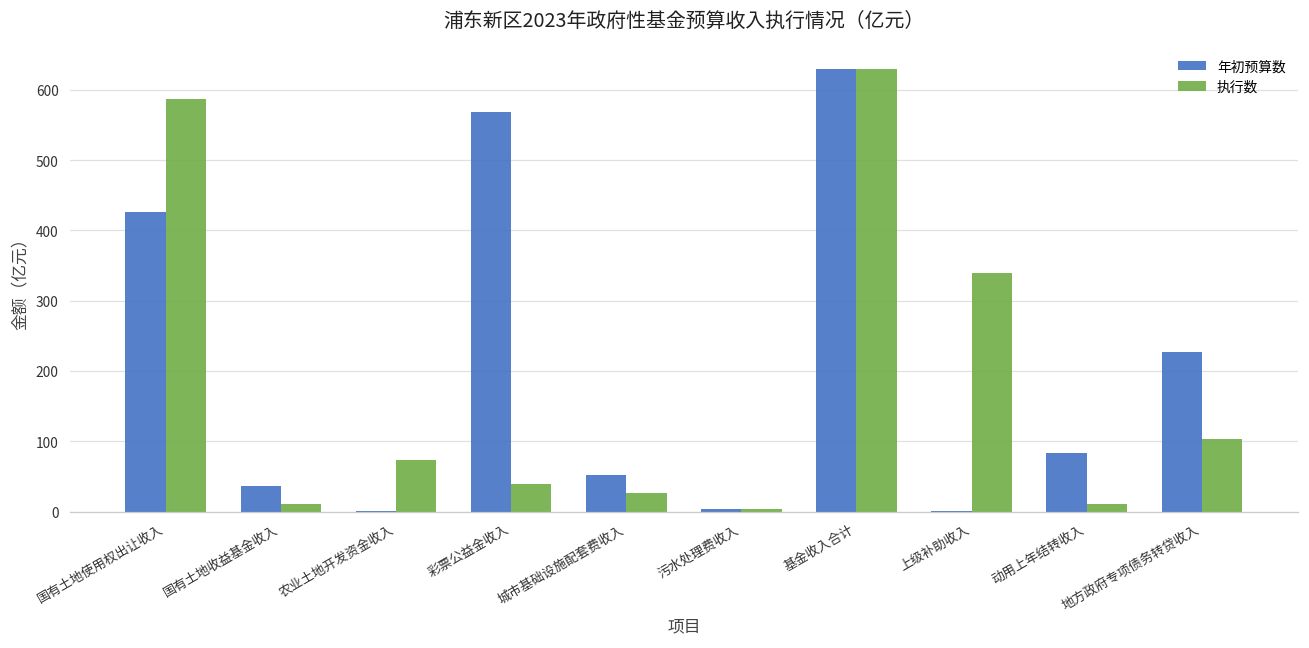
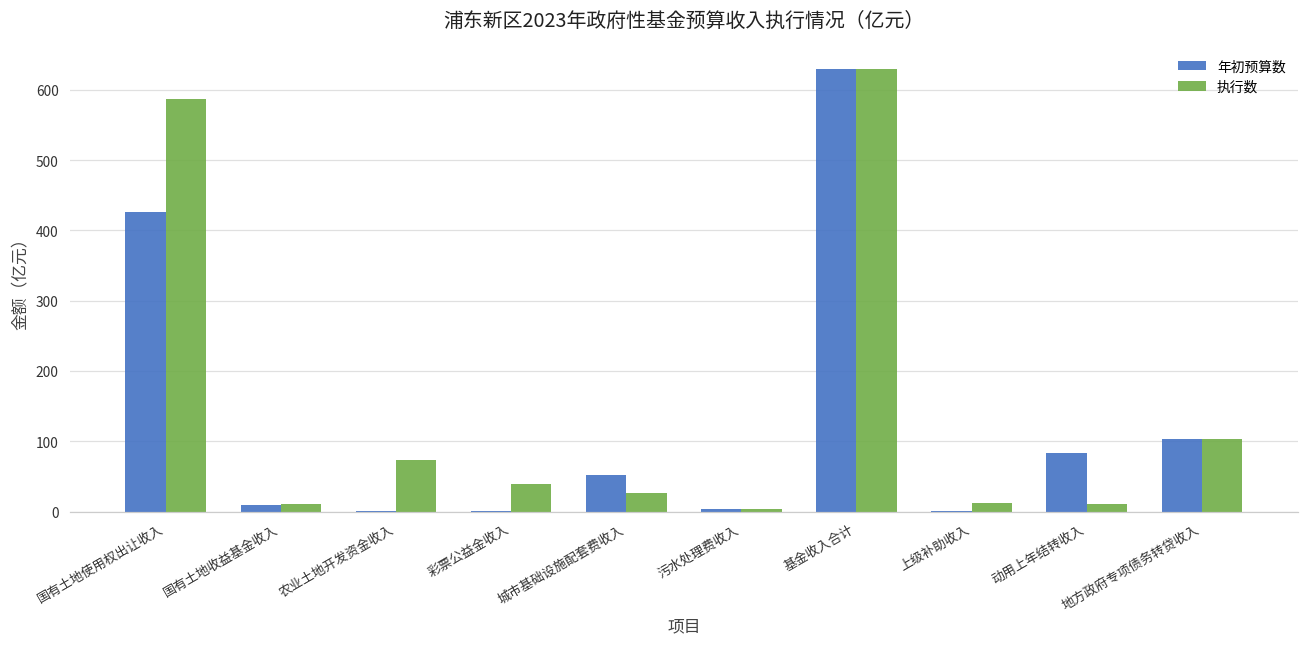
  {
    "年初预算数": {
      "国有土地使用权出让收入": 430,
-     "国有土地收益基金收入": 40,
-     "彩票公益金收入": 570,
+     "国有土地收益基金收入": 10,
+     "彩票公益金收入": 0,
      "城市基础设施配套费收入": 50,
      "基金收入合计": 630,
      "动用上年结转收入": 80,
-     "地方政府专项债务转贷收入": 230
+     "地方政府专项债务转贷收入": 100
    },
    "执行数": {
      "国有土地使用权出让收入": 590,
      "国有土地收益基金收入": 10,
      "农业土地开发资金收入": 70,
      "彩票公益金收入": 40,
      "城市基础设施配套费收入": 30,
      "污水处理费收入": 0,
      "基金收入合计": 630,
-     "上级补助收入": 340,
+     "上级补助收入": 10,
      "动用上年结转收入": 10,
      "地方政府专项债务转贷收入": 100
    }
  }
